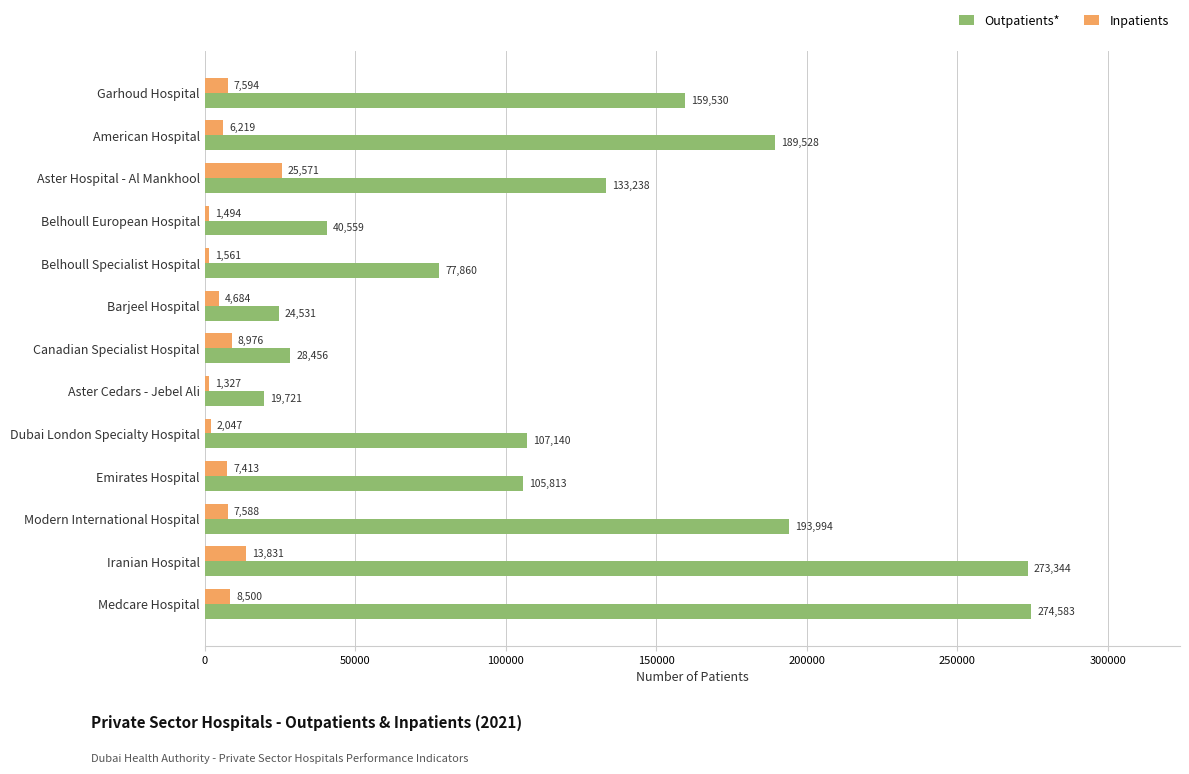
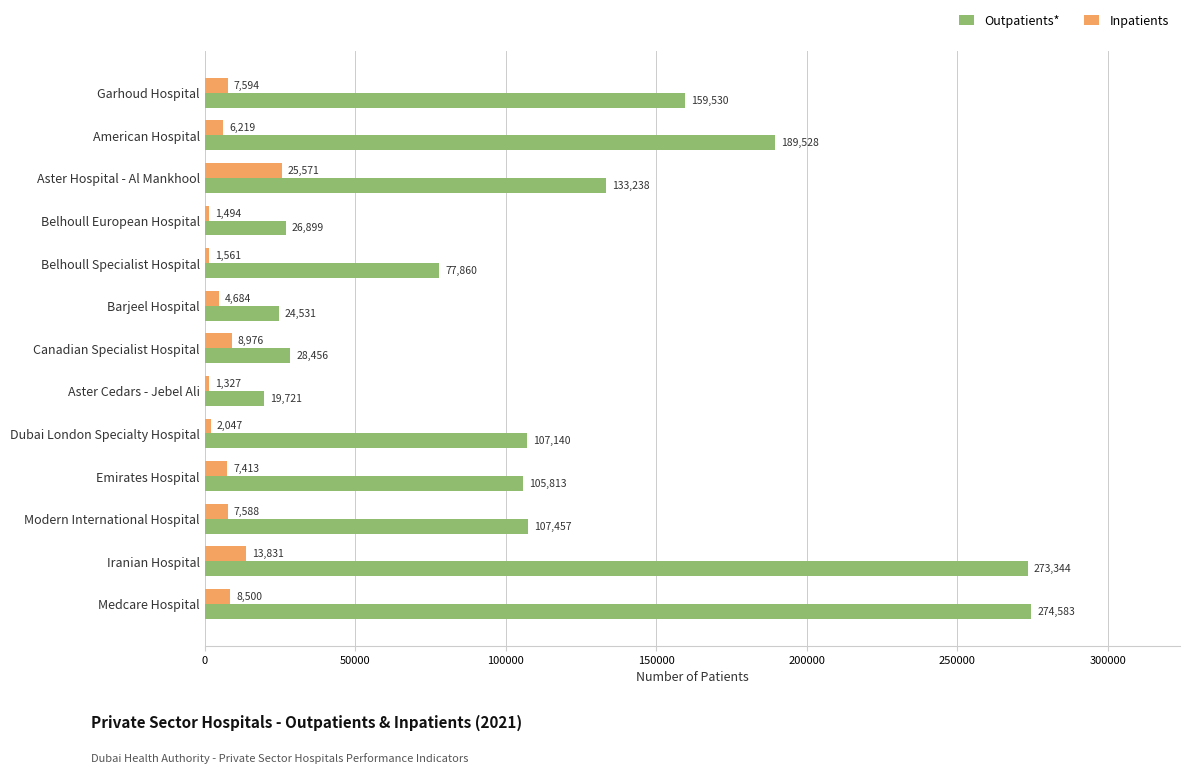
  {
    "Outpatients*": {
      "Garhoud Hospital": "159,530",
      "American Hospital": "189,528",
      "Aster Hospital - Al Mankhool": "133,238",
-     "Belhoull European Hospital": "40,559",
+     "Belhoull European Hospital": "26,899",
      "Belhoull Specialist Hospital": "77,860",
      "Barjeel Hospital": "24,531",
      "Canadian Specialist Hospital": "28,456",
      "Aster Cedars - Jebel Ali": "19,721",
      "Dubai London Specialty Hospital": "107,140",
      "Emirates Hospital": "105,813",
-     "Modern International Hospital": "193,994",
+     "Modern International Hospital": "107,457",
      "Iranian Hospital": "273,344",
      "Medcare Hospital": "274,583"
    },
    "Inpatients": {
      "Garhoud Hospital": "7,594",
      "American Hospital": "6,219",
      "Aster Hospital - Al Mankhool": "25,571",
      "Belhoull European Hospital": "1,494",
      "Belhoull Specialist Hospital": "1,561",
      "Barjeel Hospital": "4,684",
      "Canadian Specialist Hospital": "8,976",
      "Aster Cedars - Jebel Ali": "1,327",
      "Dubai London Specialty Hospital": "2,047",
      "Emirates Hospital": "7,413",
      "Modern International Hospital": "7,588",
      "Iranian Hospital": "13,831",
      "Medcare Hospital": "8,500"
    }
  }
